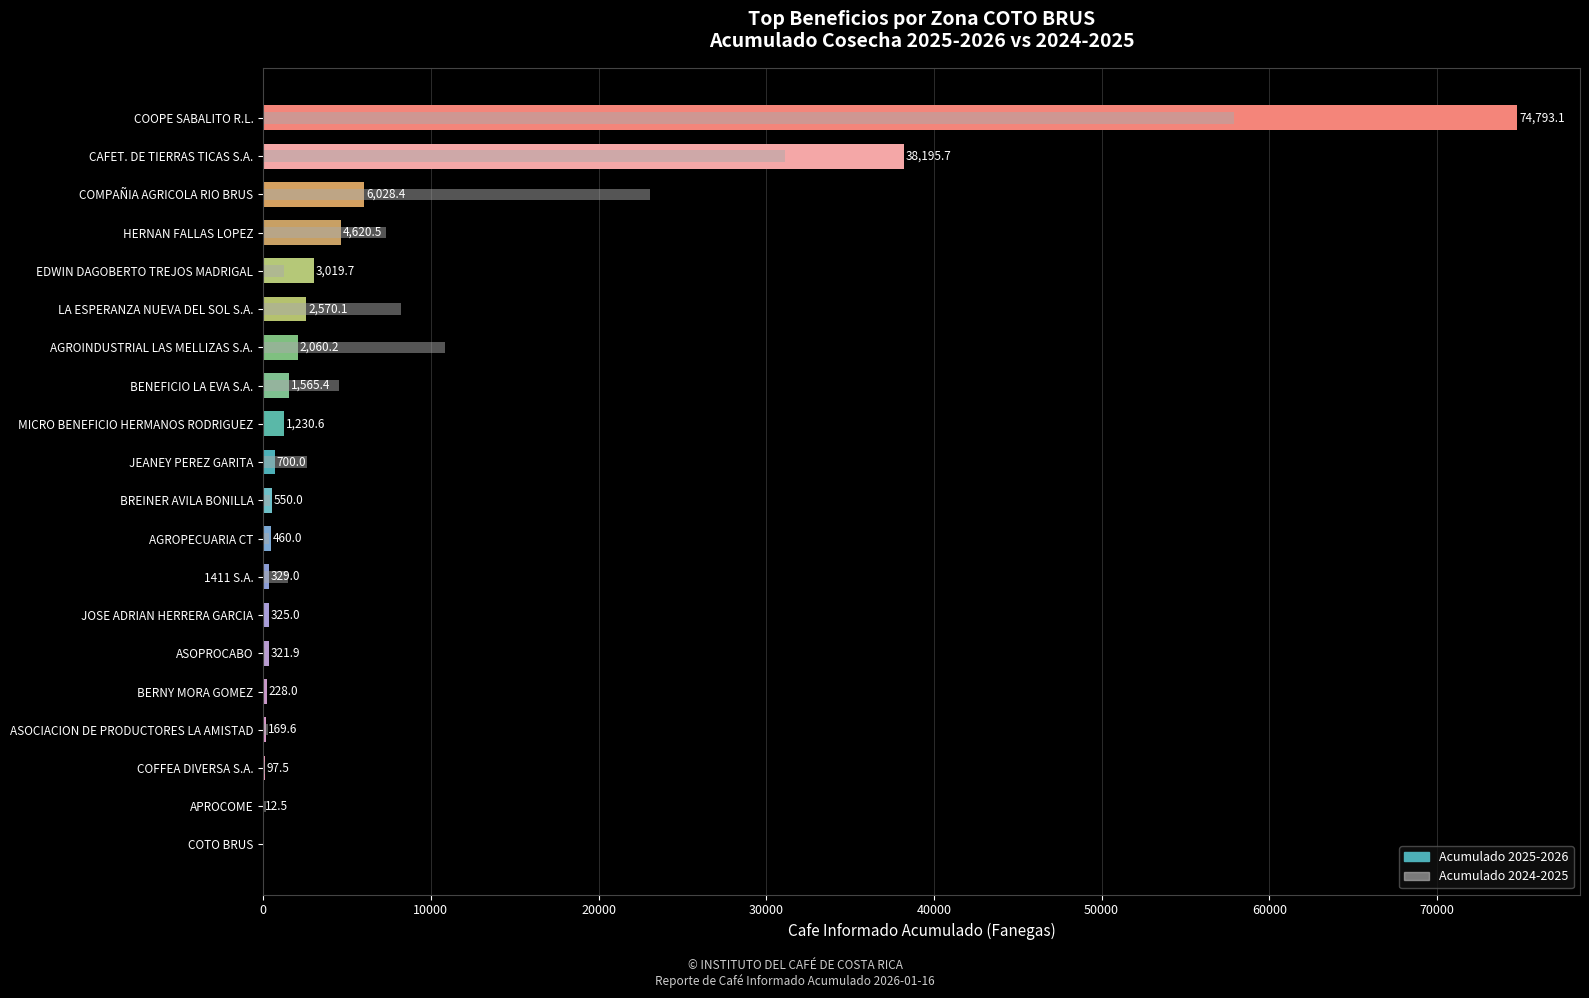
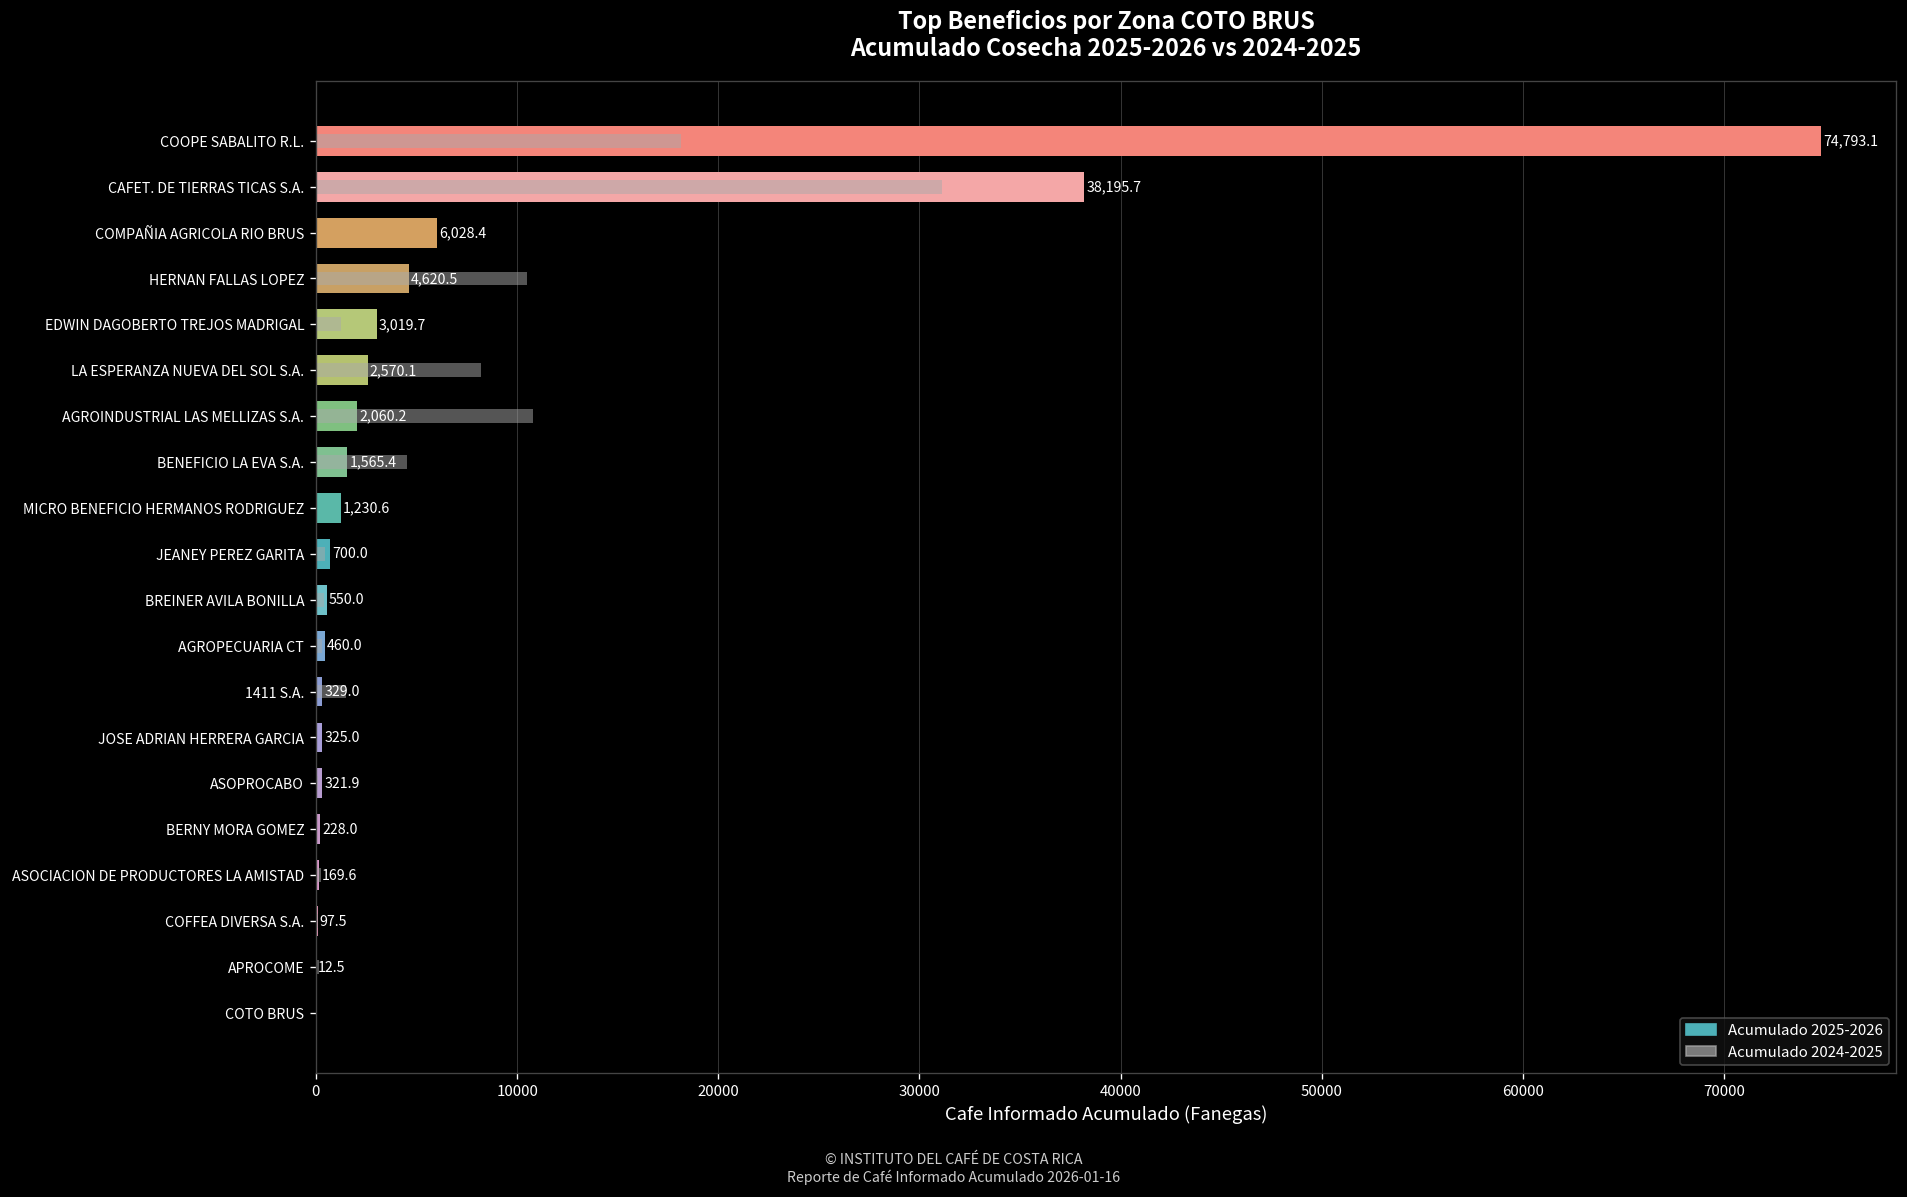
  {
    "Acumulado 2024-2025": {
-     "COOPE SABALITO R.L.": 57900,
-     "COMPAÑIA AGRICOLA RIO BRUS": 23100,
-     "HERNAN FALLAS LOPEZ": 7300,
+     "COOPE SABALITO R.L.": 18100,
+     "COMPAÑIA AGRICOLA RIO BRUS": 0,
+     "HERNAN FALLAS LOPEZ": 10500,
      "MICRO BENEFICIO HERMANOS RODRIGUEZ": 0,
-     "JEANEY PEREZ GARITA": 2600,
+     "JEANEY PEREZ GARITA": 400,
      "JOSE ADRIAN HERRERA GARCIA": 0,
      "BERNY MORA GOMEZ": 0,
      "COTO BRUS": 0
    }
  }
